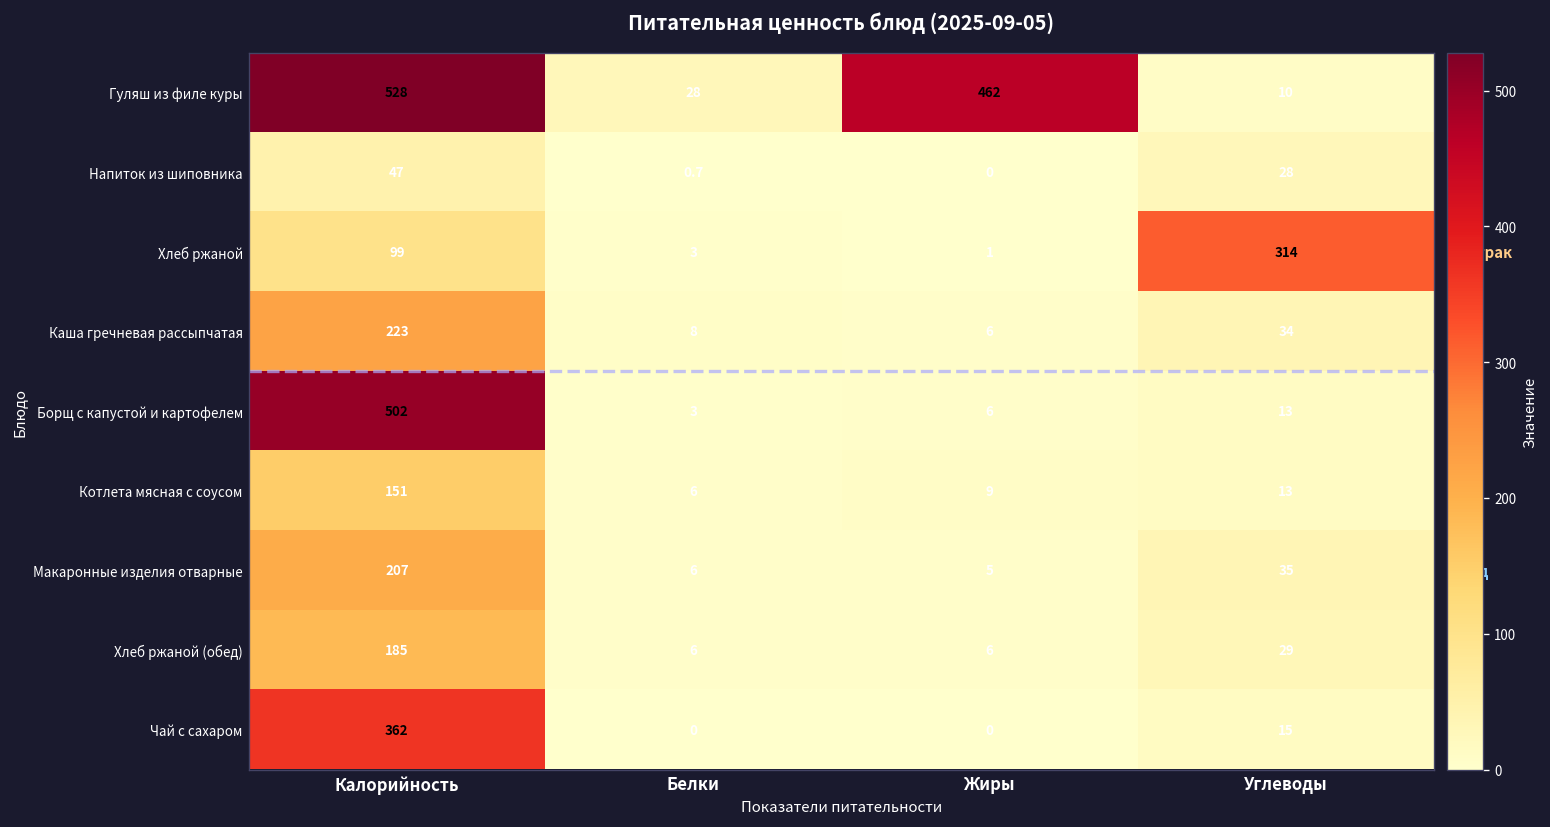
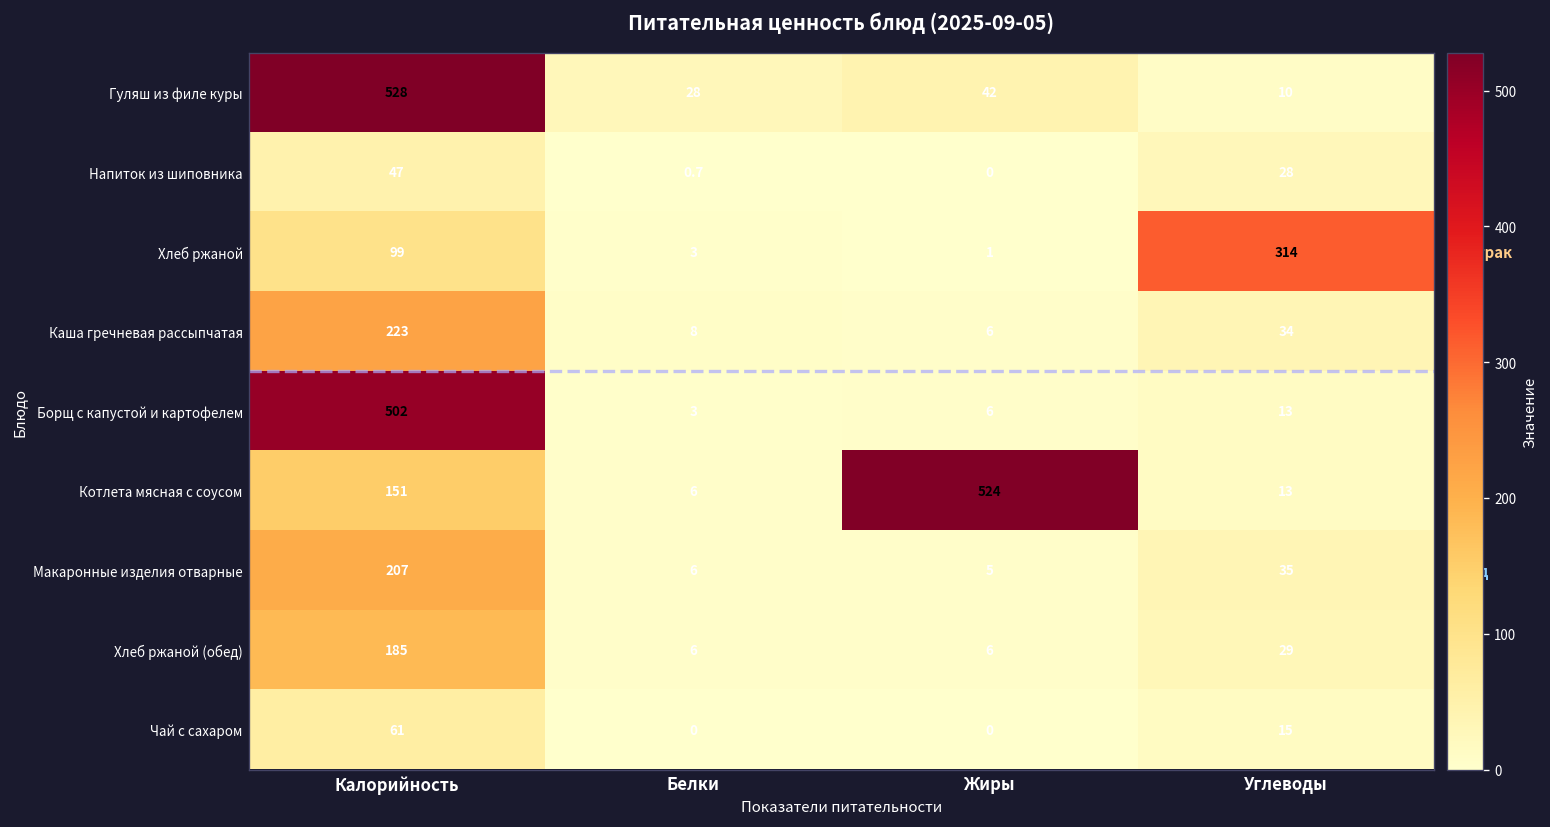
  {
    "Гуляш из филе куры": {
      "Калорийность": 528,
      "Белки": 28,
-     "Жиры": 462,
+     "Жиры": 42,
      "Углеводы": 10
    },
    "Напиток из шиповника": {
      "Калорийность": 47,
      "Белки": 0.7,
      "Жиры": 0,
      "Углеводы": 28
    },
    "Хлеб ржаной": {
      "Калорийность": 99,
      "Белки": 3,
      "Жиры": 1,
      "Углеводы": 314
    },
    "Каша гречневая рассыпчатая": {
      "Калорийность": 223,
      "Белки": 8,
      "Жиры": 6,
      "Углеводы": 34
    },
    "Борщ с капустой и картофелем": {
      "Калорийность": 502,
      "Белки": 3,
      "Жиры": 6,
      "Углеводы": 13
    },
    "Котлета мясная с соусом": {
      "Калорийность": 151,
      "Белки": 6,
-     "Жиры": 9,
+     "Жиры": 524,
      "Углеводы": 13
    },
    "Макаронные изделия отварные": {
      "Калорийность": 207,
      "Белки": 6,
      "Жиры": 5,
      "Углеводы": 35
    },
    "Хлеб ржаной (обед)": {
      "Калорийность": 185,
      "Белки": 6,
      "Жиры": 6,
      "Углеводы": 29
    },
    "Чай с сахаром": {
-     "Калорийность": 362,
+     "Калорийность": 61,
      "Белки": 0,
      "Жиры": 0,
      "Углеводы": 15
    }
  }
